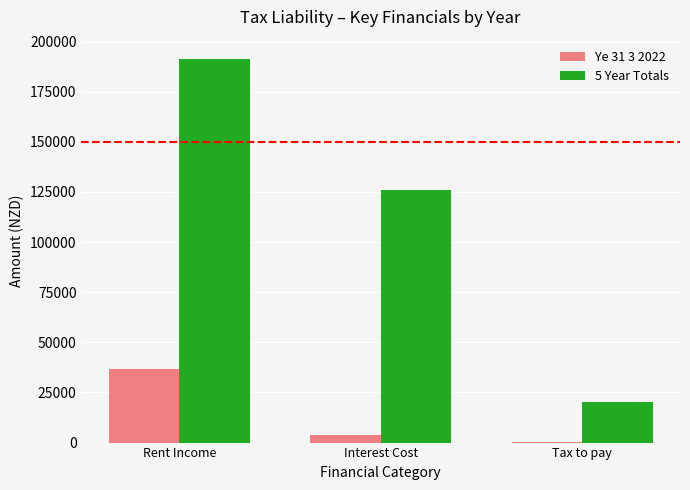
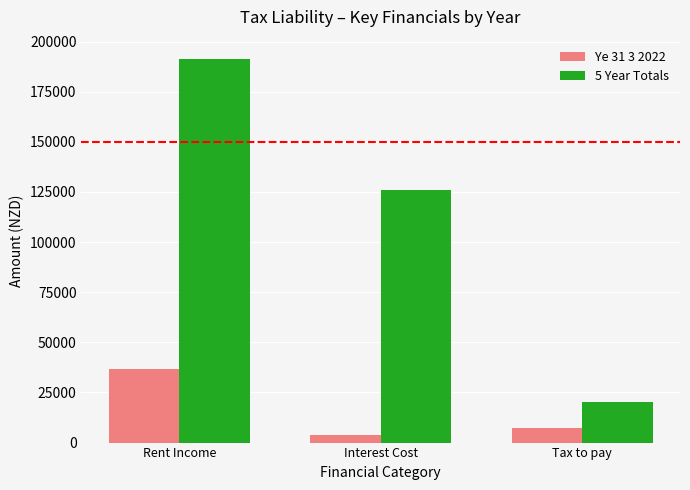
  {
    "Ye 31 3 2022": {
      "Rent Income": 37000,
      "Interest Cost": 4000,
-     "Tax to pay": 0
+     "Tax to pay": 7000
    },
    "5 Year Totals": {
      "Rent Income": 191000,
      "Interest Cost": 126000,
      "Tax to pay": 20000
    }
  }
